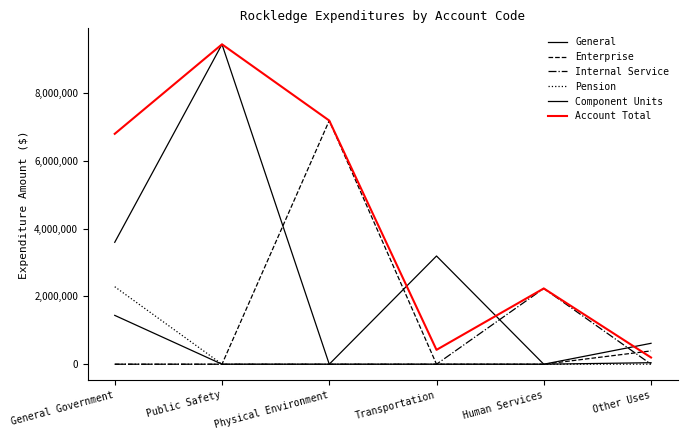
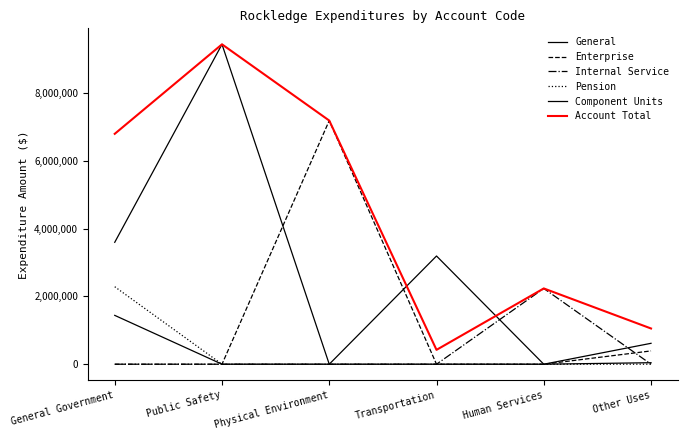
  {
    "Account Total": {
      "General Government": "6,800,000",
      "Transportation": "400,000",
-     "Other Uses": "200,000"
+     "Other Uses": "1,100,000"
    }
  }
